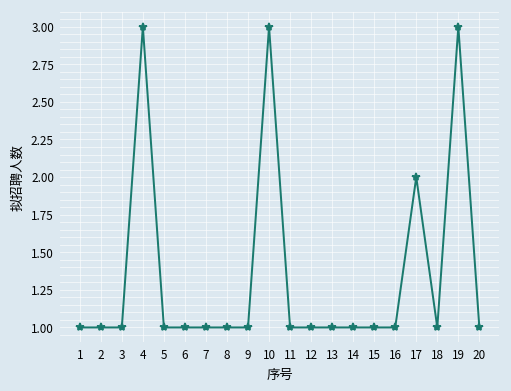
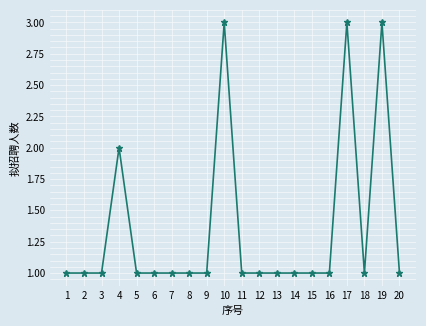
  {
    "1": 1,
    "2": 1,
    "3": 1,
-   "4": 3,
+   "4": 2,
    "5": 1,
    "6": 1,
    "7": 1,
    "8": 1,
    "9": 1,
    "10": 3,
    "11": 1,
    "12": 1,
    "13": 1,
    "14": 1,
    "15": 1,
    "16": 1,
-   "17": 2,
+   "17": 3,
    "18": 1,
    "19": 3,
    "20": 1
  }
